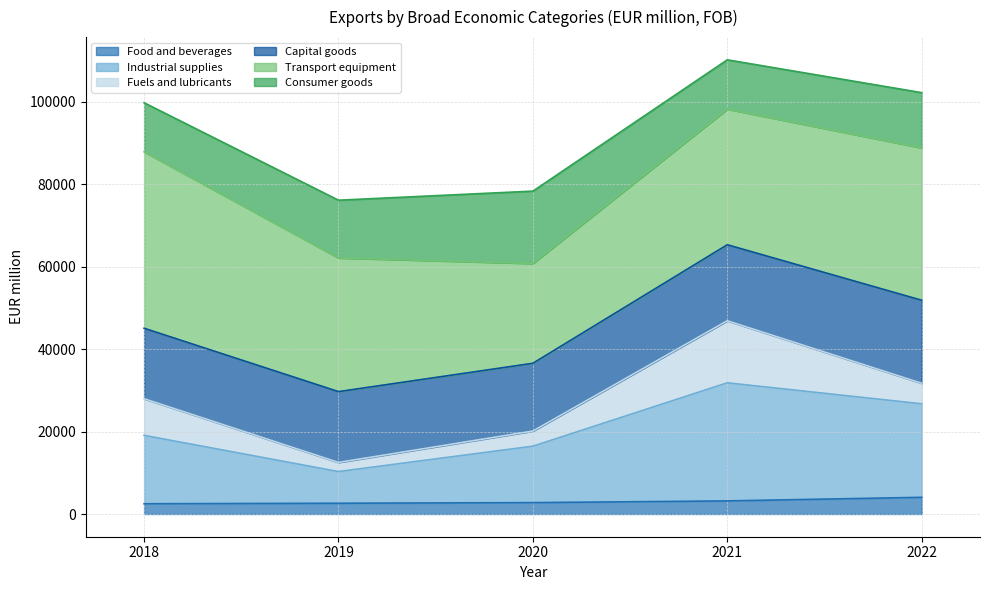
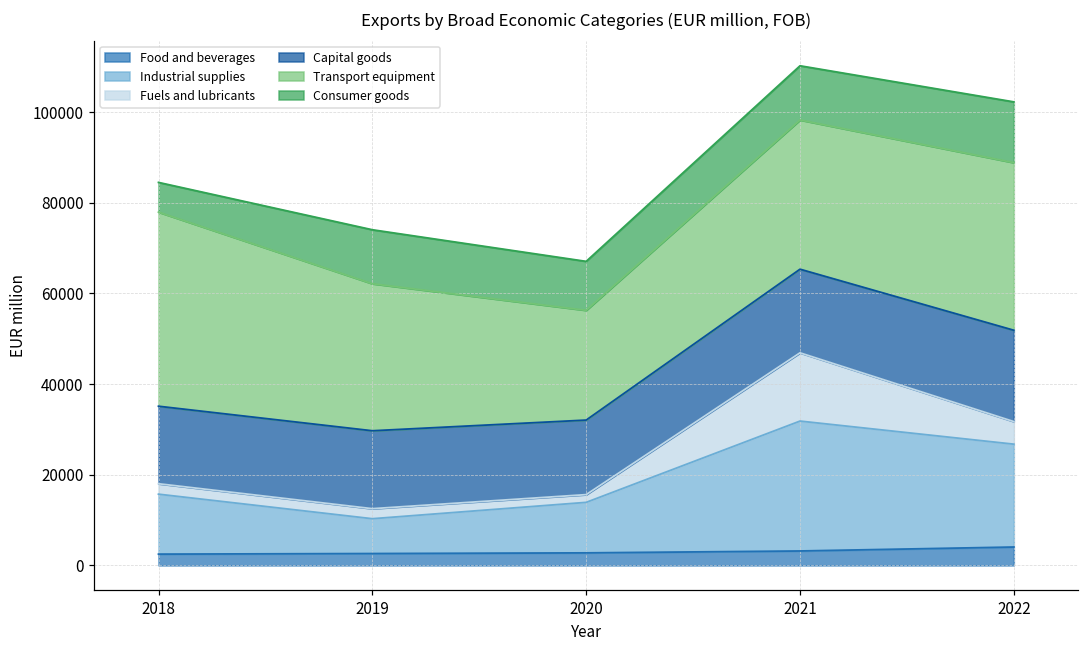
  {
    "Industrial supplies": {
-     "2018": 17000,
+     "2018": 13000,
      "2019": 8000,
-     "2020": 14000,
+     "2020": 11000,
      "2021": 29000,
      "2022": 23000
    },
    "Fuels and lubricants": {
-     "2018": 9000,
+     "2018": 2000,
      "2019": 2000,
-     "2020": 4000,
+     "2020": 2000,
      "2021": 15000,
      "2022": 5000
    },
    "Transport equipment": {
      "2018": 43000,
      "2019": 32000,
      "2020": 24000,
      "2021": 33000,
      "2022": 37000
    },
    "Consumer goods": {
-     "2018": 12000,
-     "2019": 14000,
-     "2020": 18000,
+     "2018": 7000,
+     "2019": 12000,
+     "2020": 11000,
      "2021": 12000,
      "2022": 13000
    }
  }
